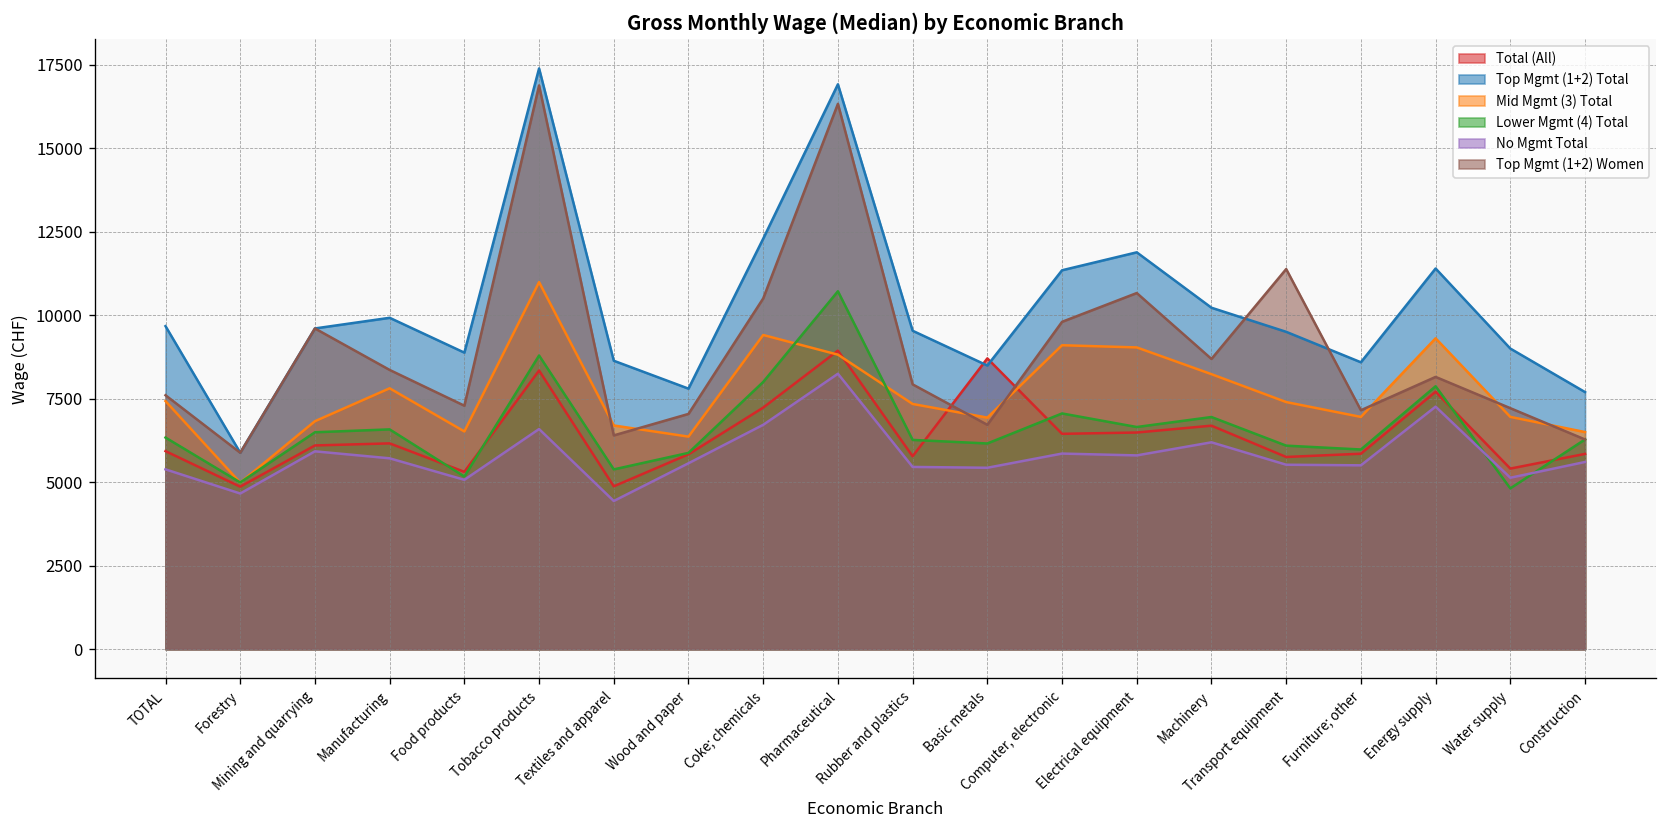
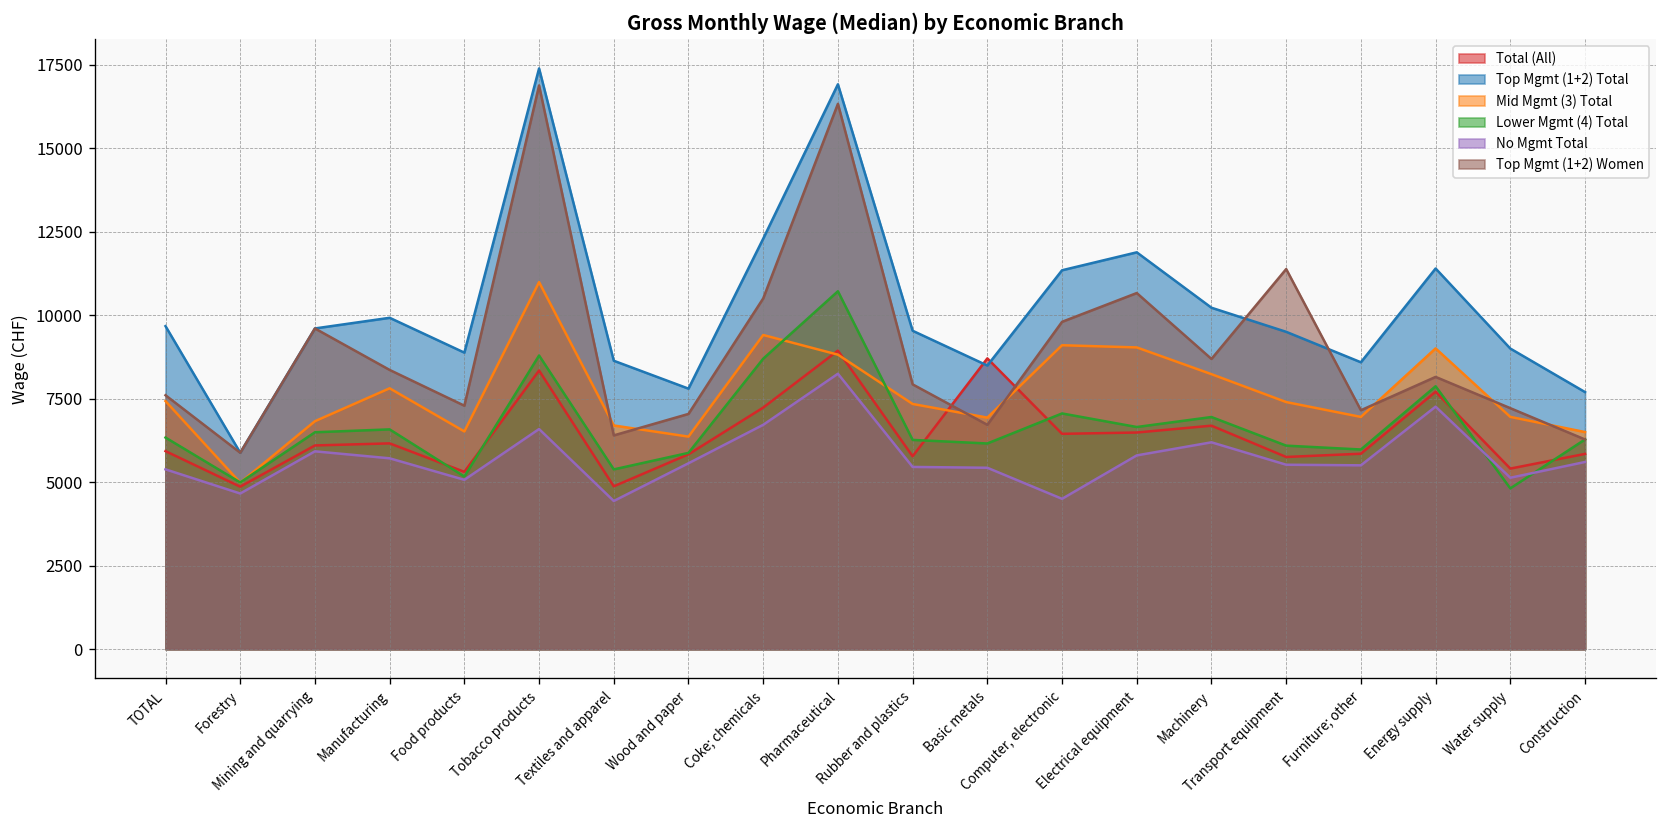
  {
    "Total (All)": {
      "TOTAL": 5900,
      "Forestry": 4900,
      "Mining and quarrying": 6100,
      "Manufacturing": 6200,
      "Food products": 5300,
      "Tobacco products": 8300,
      "Textiles and apparel": 4900,
      "Coke; chemicals": 7200,
      "Pharmaceutical": 8900,
      "Rubber and plastics": 5800,
      "Basic metals": 8700,
      "Computer, electronic": 6400,
      "Electrical equipment": 6500,
      "Machinery": 6700,
      "Transport equipment": 5800,
      "Furniture; other": 5900,
      "Energy supply": 7700,
      "Water supply": 5400,
      "Construction": 5800
    },
    "Top Mgmt (1+2) Total": {
      "TOTAL": 9700,
      "Manufacturing": 9900,
      "Food products": 8900,
      "Tobacco products": 17400,
      "Textiles and apparel": 8600,
      "Wood and paper": 7800,
      "Coke; chemicals": 12300,
      "Pharmaceutical": 16900,
      "Rubber and plastics": 9500,
      "Basic metals": 8500,
      "Computer, electronic": 11300,
      "Electrical equipment": 11900,
      "Machinery": 10200,
      "Transport equipment": 9500,
      "Furniture; other": 8600,
      "Energy supply": 11400,
      "Water supply": 9000,
      "Construction": 7700
    },
    "Mid Mgmt (3) Total": {
      "TOTAL": 7400,
      "Mining and quarrying": 6800,
      "Manufacturing": 7800,
      "Food products": 6500,
      "Tobacco products": 11000,
      "Textiles and apparel": 6700,
      "Wood and paper": 6400,
      "Coke; chemicals": 9400,
      "Pharmaceutical": 8800,
      "Rubber and plastics": 7300,
      "Basic metals": 6900,
      "Computer, electronic": 9100,
      "Electrical equipment": 9000,
      "Machinery": 8200,
      "Transport equipment": 7400,
      "Furniture; other": 7000,
-     "Energy supply": 9300,
+     "Energy supply": 9000,
      "Water supply": 7000,
      "Construction": 6500
    },
    "Lower Mgmt (4) Total": {
      "TOTAL": 6300,
      "Mining and quarrying": 6500,
      "Manufacturing": 6600,
      "Food products": 5200,
      "Tobacco products": 8800,
      "Textiles and apparel": 5400,
-     "Coke; chemicals": 8000,
+     "Coke; chemicals": 8700,
      "Pharmaceutical": 10700,
      "Rubber and plastics": 6300,
      "Basic metals": 6200,
      "Computer, electronic": 7100,
      "Electrical equipment": 6700,
      "Machinery": 7000,
      "Transport equipment": 6100,
      "Furniture; other": 6000,
      "Energy supply": 7900,
      "Water supply": 4800
    },
    "No Mgmt Total": {
      "TOTAL": 5400,
      "Forestry": 4700,
      "Mining and quarrying": 5900,
      "Manufacturing": 5700,
      "Food products": 5100,
      "Tobacco products": 6600,
      "Textiles and apparel": 4400,
      "Wood and paper": 5600,
      "Coke; chemicals": 6700,
      "Pharmaceutical": 8200,
      "Rubber and plastics": 5500,
      "Basic metals": 5400,
-     "Computer, electronic": 5900,
+     "Computer, electronic": 4500,
      "Electrical equipment": 5800,
      "Machinery": 6200,
      "Transport equipment": 5500,
      "Furniture; other": 5500,
      "Energy supply": 7300,
      "Water supply": 5100,
      "Construction": 5600
    },
    "Top Mgmt (1+2) Women": {
      "TOTAL": 7600,
      "Manufacturing": 8400,
      "Food products": 7300,
      "Tobacco products": 16900,
      "Textiles and apparel": 6400,
      "Wood and paper": 7000,
      "Coke; chemicals": 10500,
      "Pharmaceutical": 16300,
      "Rubber and plastics": 7900,
      "Basic metals": 6700,
      "Computer, electronic": 9800,
      "Electrical equipment": 10700,
      "Machinery": 8700,
      "Transport equipment": 11400,
      "Furniture; other": 7200,
      "Energy supply": 8200,
      "Water supply": 7200
    }
  }
